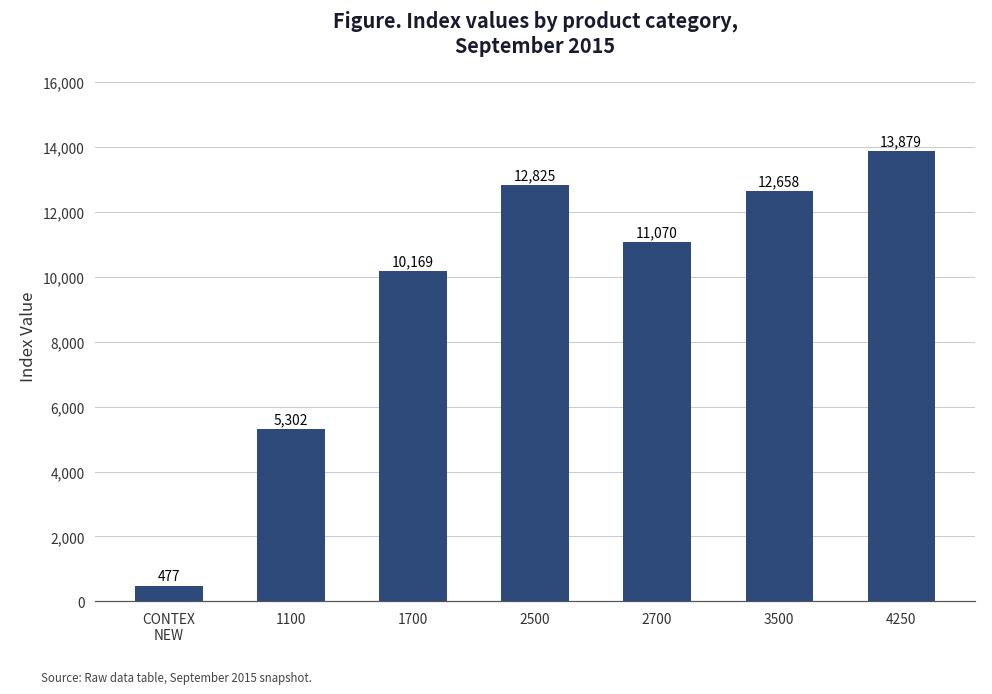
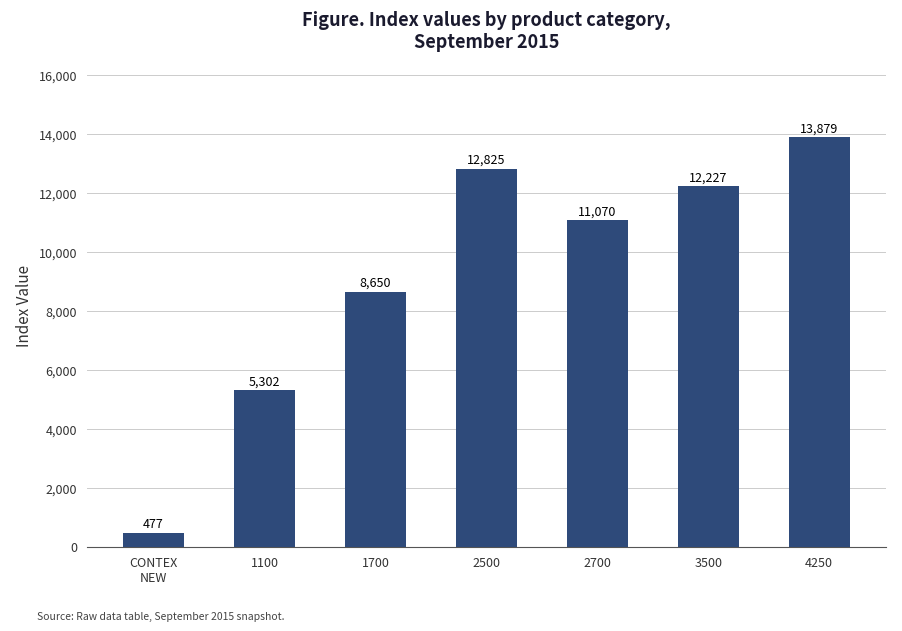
  {
    "CONTEX NEW": "477",
    "1100": "5,302",
-   "1700": "10,169",
+   "1700": "8,650",
    "2500": "12,825",
    "2700": "11,070",
-   "3500": "12,658",
+   "3500": "12,227",
    "4250": "13,879"
  }
